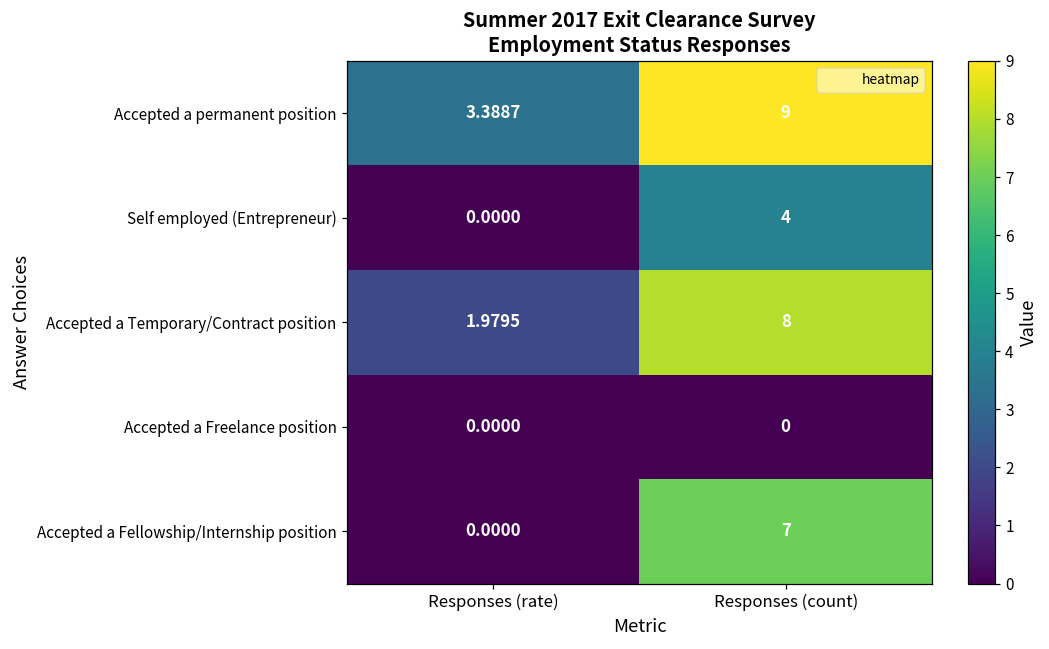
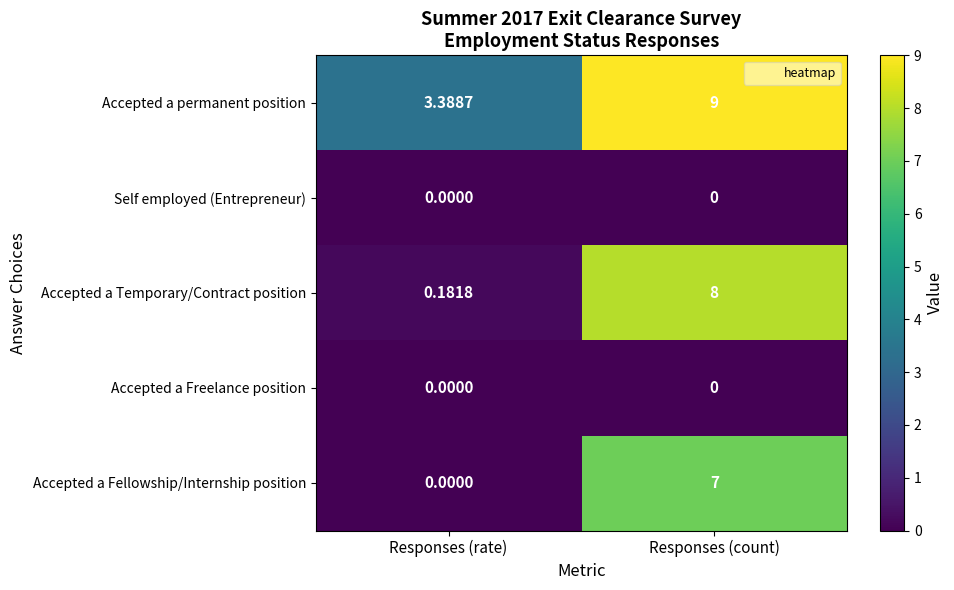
  {
    "Accepted a permanent position": {
      "Responses (rate)": 3.3887,
      "Responses (count)": 9
    },
    "Self employed (Entrepreneur)": {
      "Responses (rate)": 0.0000,
-     "Responses (count)": 4
+     "Responses (count)": 0
    },
    "Accepted a Temporary/Contract position": {
-     "Responses (rate)": 1.9795,
+     "Responses (rate)": 0.1818,
      "Responses (count)": 8
    },
    "Accepted a Freelance position": {
      "Responses (rate)": 0.0000,
      "Responses (count)": 0
    },
    "Accepted a Fellowship/Internship position": {
      "Responses (rate)": 0.0000,
      "Responses (count)": 7
    }
  }
